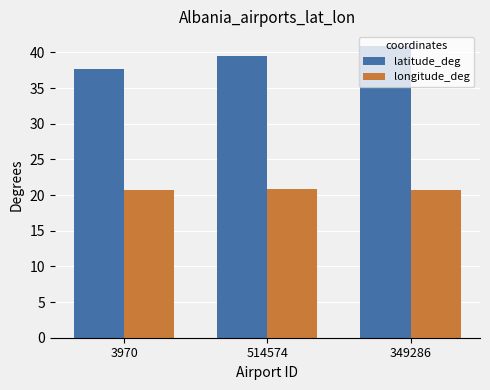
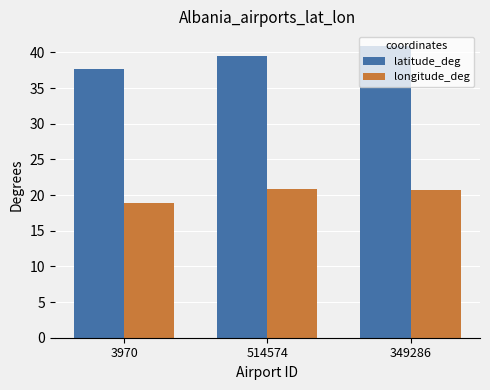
  {
    "latitude_deg": {
      "3970": 38,
      "514574": 39
    },
    "longitude_deg": {
-     "3970": 21,
+     "3970": 19,
      "514574": 21,
      "349286": 21
    }
  }
